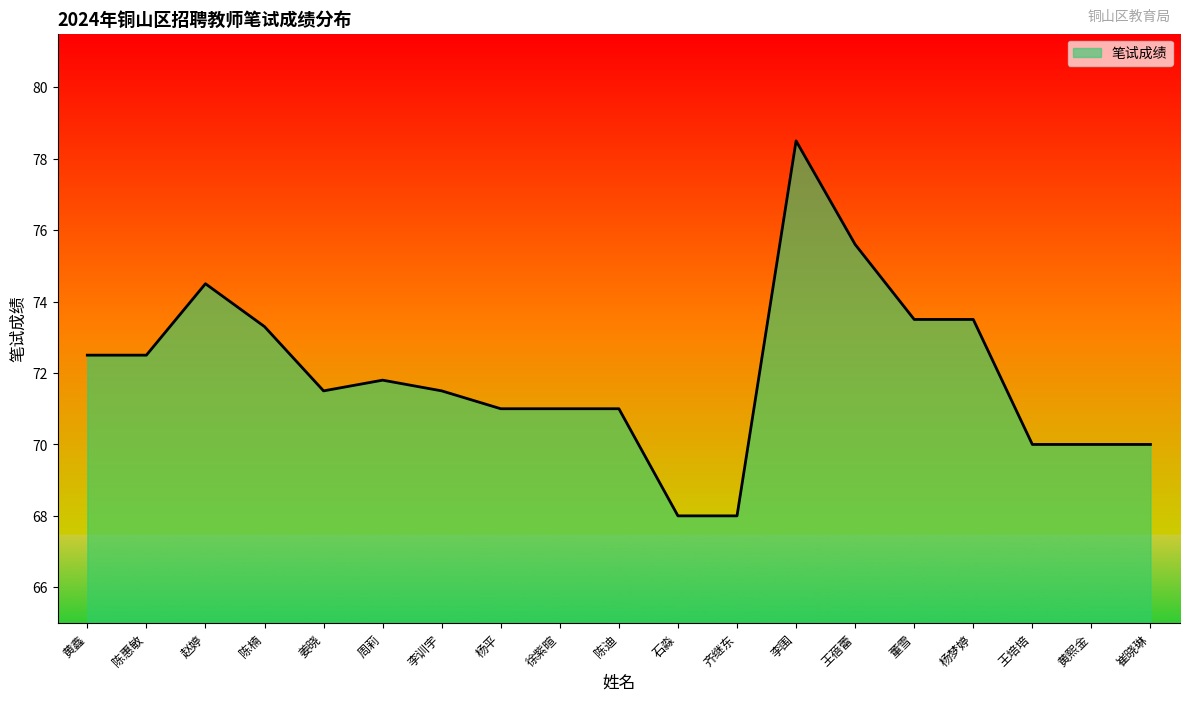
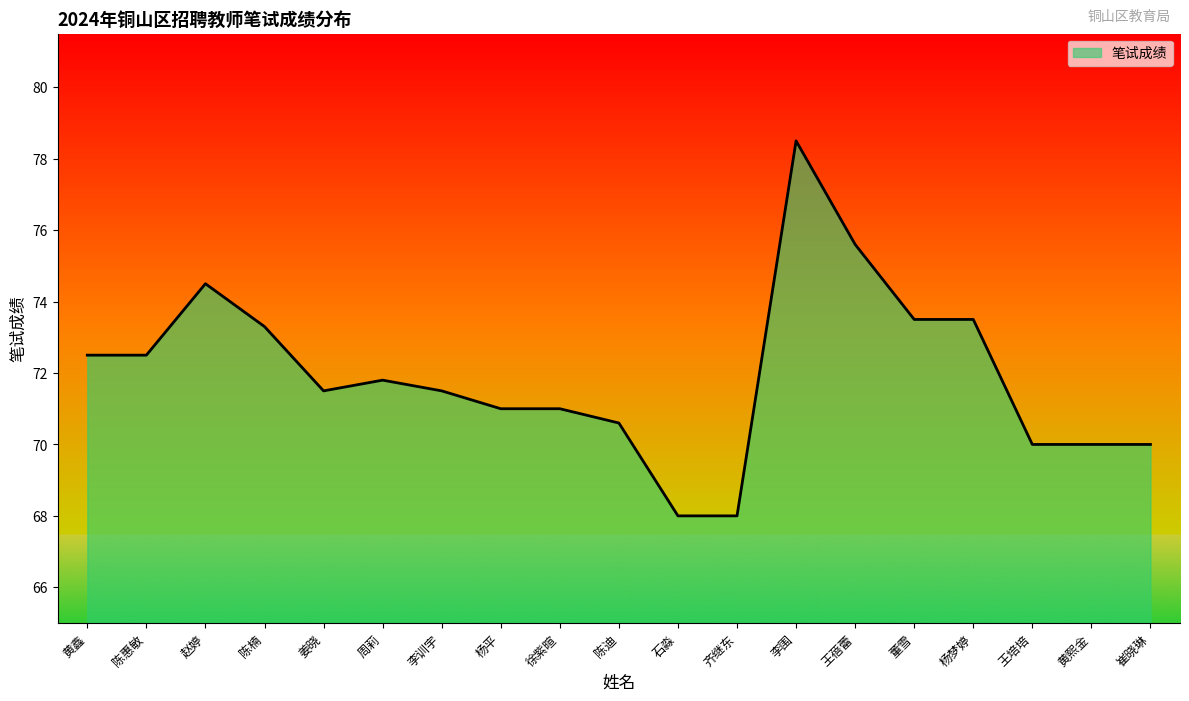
  {
    "黄鑫": 72.5,
    "陈惠敏": 72.5,
    "赵婷": 74.5,
    "陈楠": 73.3,
    "姜晓": 71.5,
    "周莉": 71.8,
    "李训宇": 71.5,
    "杨平": 71.0,
    "徐紫暄": 71.0,
-   "陈迪": 71.0,
+   "陈迪": 70.6,
    "石淼": 68.0,
    "齐继东": 68.0,
    "李围": 78.5,
    "王蓓蕾": 75.6,
    "董雪": 73.5,
    "杨梦婷": 73.5,
    "王培培": 70.0,
    "黄熙金": 70.0,
    "崔晓琳": 70.0
  }
